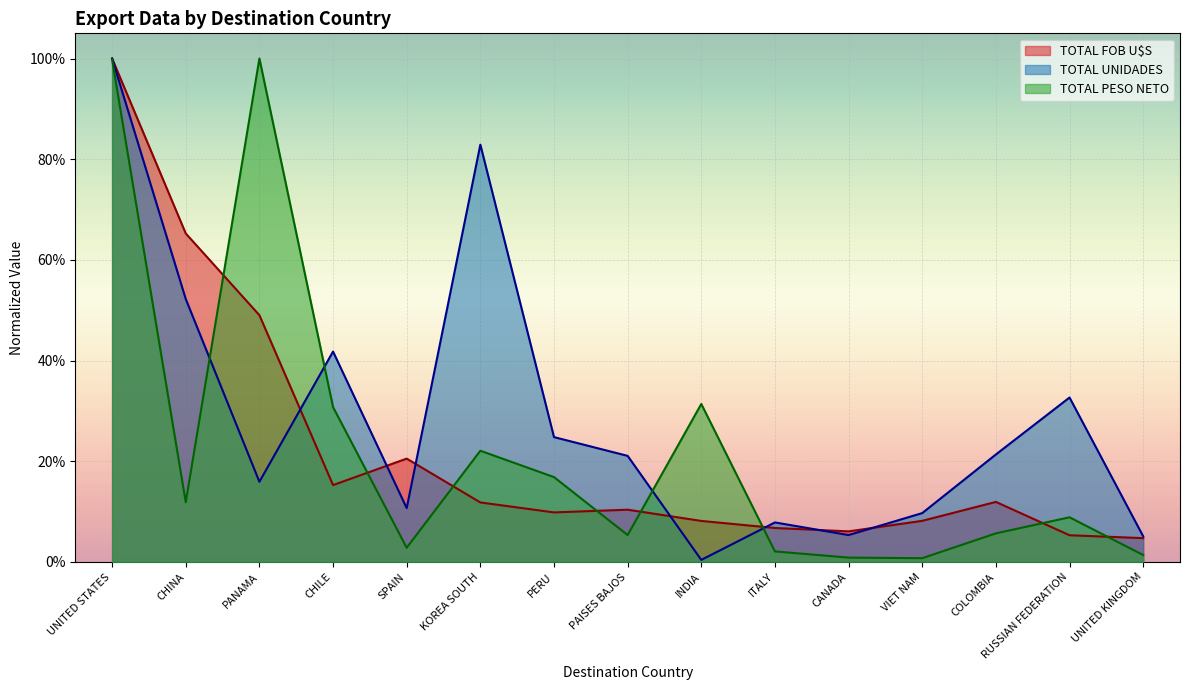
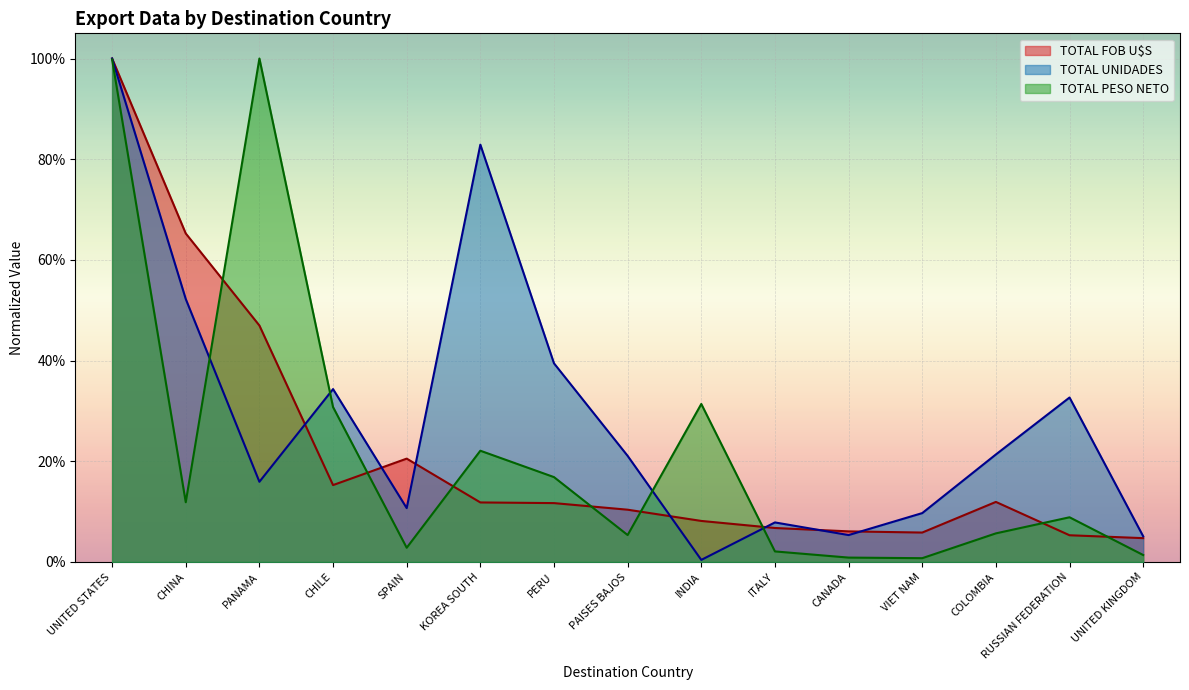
  {
    "TOTAL FOB U$S": {
      "CHINA": "65%",
-     "PANAMA": "49%",
+     "PANAMA": "47%",
      "CHILE": "15%",
      "SPAIN": "21%",
      "KOREA SOUTH": "12%",
-     "PERU": "10%",
+     "PERU": "12%",
      "PAISES BAJOS": "10%",
      "INDIA": "8%",
      "ITALY": "7%",
      "CANADA": "6%",
-     "VIET NAM": "8%",
+     "VIET NAM": "6%",
      "COLOMBIA": "12%",
      "RUSSIAN FEDERATION": "5%"
    },
    "TOTAL UNIDADES": {
      "CHINA": "52%",
      "PANAMA": "16%",
-     "CHILE": "42%",
+     "CHILE": "34%",
      "SPAIN": "11%",
      "KOREA SOUTH": "83%",
-     "PERU": "25%",
+     "PERU": "39%",
      "PAISES BAJOS": "21%",
      "INDIA": "0%",
      "ITALY": "8%",
      "CANADA": "5%",
      "VIET NAM": "10%",
      "COLOMBIA": "21%",
      "RUSSIAN FEDERATION": "33%"
    },
    "TOTAL PESO NETO": {
      "CHINA": "12%",
      "PANAMA": "100%",
      "CHILE": "31%",
      "SPAIN": "3%",
      "KOREA SOUTH": "22%",
      "PERU": "17%",
      "PAISES BAJOS": "5%",
      "INDIA": "31%",
      "ITALY": "2%",
      "CANADA": "1%",
      "VIET NAM": "1%",
      "COLOMBIA": "6%",
      "RUSSIAN FEDERATION": "9%",
      "UNITED KINGDOM": "1%"
    }
  }
